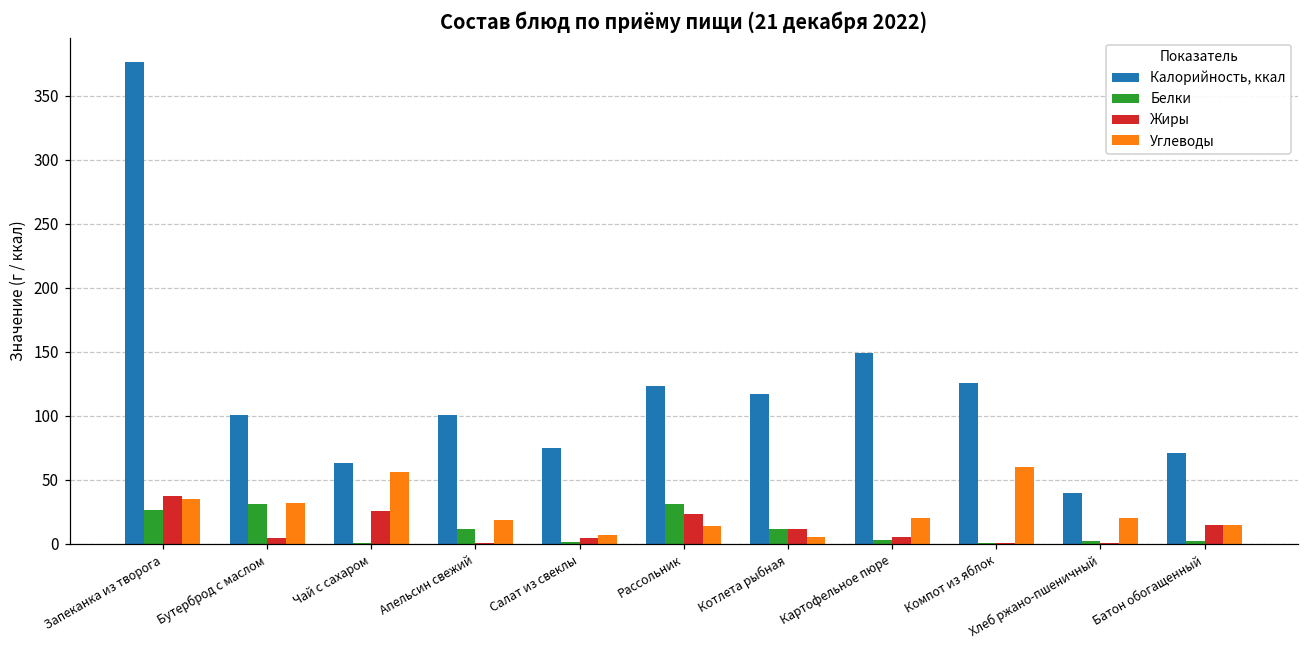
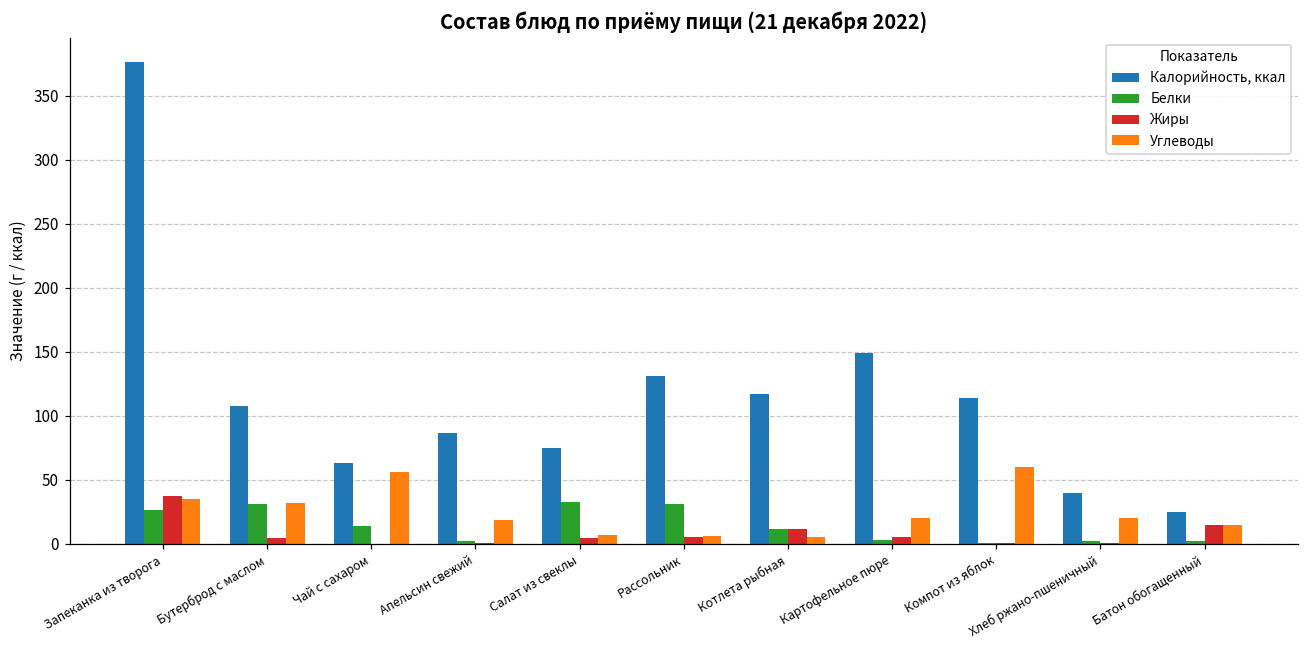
  {
    "Калорийность, ккал": {
      "Запеканка из творога": 376,
-     "Бутерброд с маслом": 100,
+     "Бутерброд с маслом": 108,
      "Чай с сахаром": 63,
-     "Апельсин свежий": 101,
+     "Апельсин свежий": 86,
      "Салат из свеклы": 74,
-     "Рассольник": 123,
+     "Рассольник": 131,
      "Котлета рыбная": 117,
      "Картофельное пюре": 149,
-     "Компот из яблок": 125,
+     "Компот из яблок": 114,
      "Хлеб ржано-пшеничный": 40,
-     "Батон обогащенный": 71
+     "Батон обогащенный": 25
    },
    "Белки": {
      "Запеканка из творога": 27,
      "Бутерброд с маслом": 31,
-     "Чай с сахаром": 0,
-     "Апельсин свежий": 11,
-     "Салат из свеклы": 1,
+     "Чай с сахаром": 14,
+     "Апельсин свежий": 2,
+     "Салат из свеклы": 33,
      "Рассольник": 31,
      "Котлета рыбная": 12,
      "Картофельное пюре": 3,
      "Хлеб ржано-пшеничный": 2,
      "Батон обогащенный": 2
    },
    "Жиры": {
      "Запеканка из творога": 37,
      "Бутерброд с маслом": 4,
-     "Чай с сахаром": 25,
+     "Чай с сахаром": 0,
      "Салат из свеклы": 5,
-     "Рассольник": 23,
+     "Рассольник": 6,
      "Котлета рыбная": 12,
      "Картофельное пюре": 5,
      "Батон обогащенный": 15
    },
    "Углеводы": {
      "Запеканка из творога": 35,
      "Бутерброд с маслом": 32,
      "Чай с сахаром": 56,
      "Апельсин свежий": 19,
      "Салат из свеклы": 7,
-     "Рассольник": 14,
+     "Рассольник": 6,
      "Котлета рыбная": 6,
      "Картофельное пюре": 20,
      "Компот из яблок": 60,
      "Хлеб ржано-пшеничный": 20,
      "Батон обогащенный": 15
    }
  }
